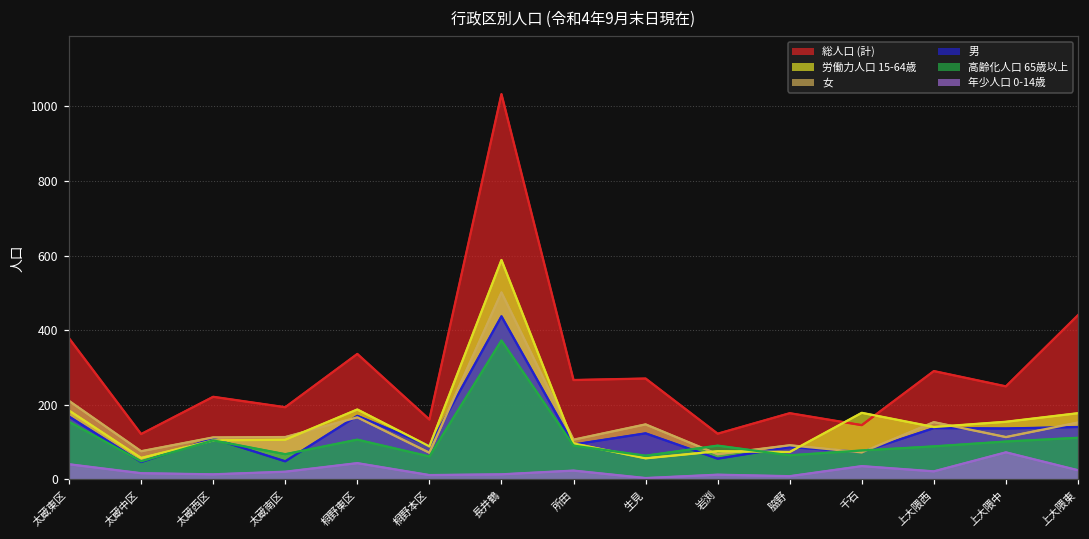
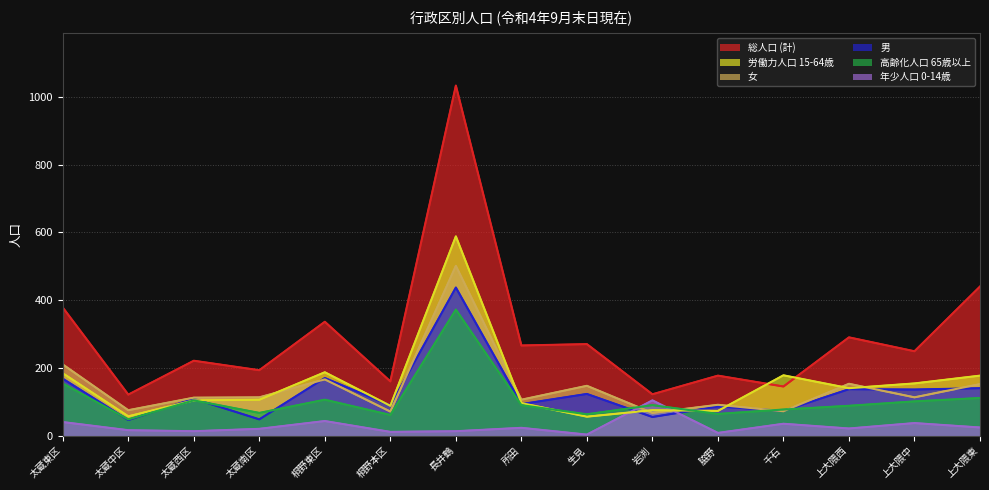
  {
    "総人口 (計)": {
      "太蔵東区": 380,
      "太蔵中区": 120,
      "太蔵西区": 220,
      "太蔵南区": 190,
      "桐野東区": 340,
      "桐野本区": 160,
      "長井鶴": 1030,
      "所田": 270,
      "生見": 270,
      "岩渕": 120,
      "脇野": 180,
      "千石": 150,
      "上大隈西": 290,
      "上大隈中": 250,
      "上大隈東": 440
    },
    "労働力人口 15-64歳": {
      "太蔵東区": 180,
      "太蔵中区": 60,
      "桐野東区": 190,
      "長井鶴": 590,
      "岩渕": 80,
      "脇野": 70,
      "千石": 180,
      "上大隈中": 150,
      "上大隈東": 180
    },
    "女": {
      "太蔵東区": 210,
      "太蔵中区": 80,
      "桐野本区": 70,
      "長井鶴": 500,
      "所田": 110,
      "生見": 150,
      "岩渕": 70,
      "上大隈西": 150,
      "上大隈中": 110,
      "上大隈東": 150
    },
    "男": {
      "太蔵東区": 170,
      "太蔵南区": 50,
      "長井鶴": 440,
      "生見": 120,
      "岩渕": 60,
      "上大隈中": 140,
      "上大隈東": 140
    },
    "高齢化人口 65歳以上": {
      "太蔵東区": 150,
      "太蔵南区": 70,
      "桐野東区": 110,
      "桐野本区": 60,
      "長井鶴": 370,
      "岩渕": 90,
      "脇野": 60,
      "上大隈西": 90,
      "上大隈中": 100,
      "上大隈東": 110
    },
    "年少人口 0-14歳": {
      "太蔵東区": 40,
      "太蔵中区": 20,
      "太蔵西区": 10,
      "太蔵南区": 20,
      "桐野東区": 40,
      "桐野本区": 10,
      "長井鶴": 10,
      "所田": 20,
      "生見": 0,
-     "岩渕": 10,
+     "岩渕": 100,
      "脇野": 10,
      "千石": 40,
      "上大隈西": 20,
-     "上大隈中": 70,
+     "上大隈中": 40,
      "上大隈東": 20
    }
  }
